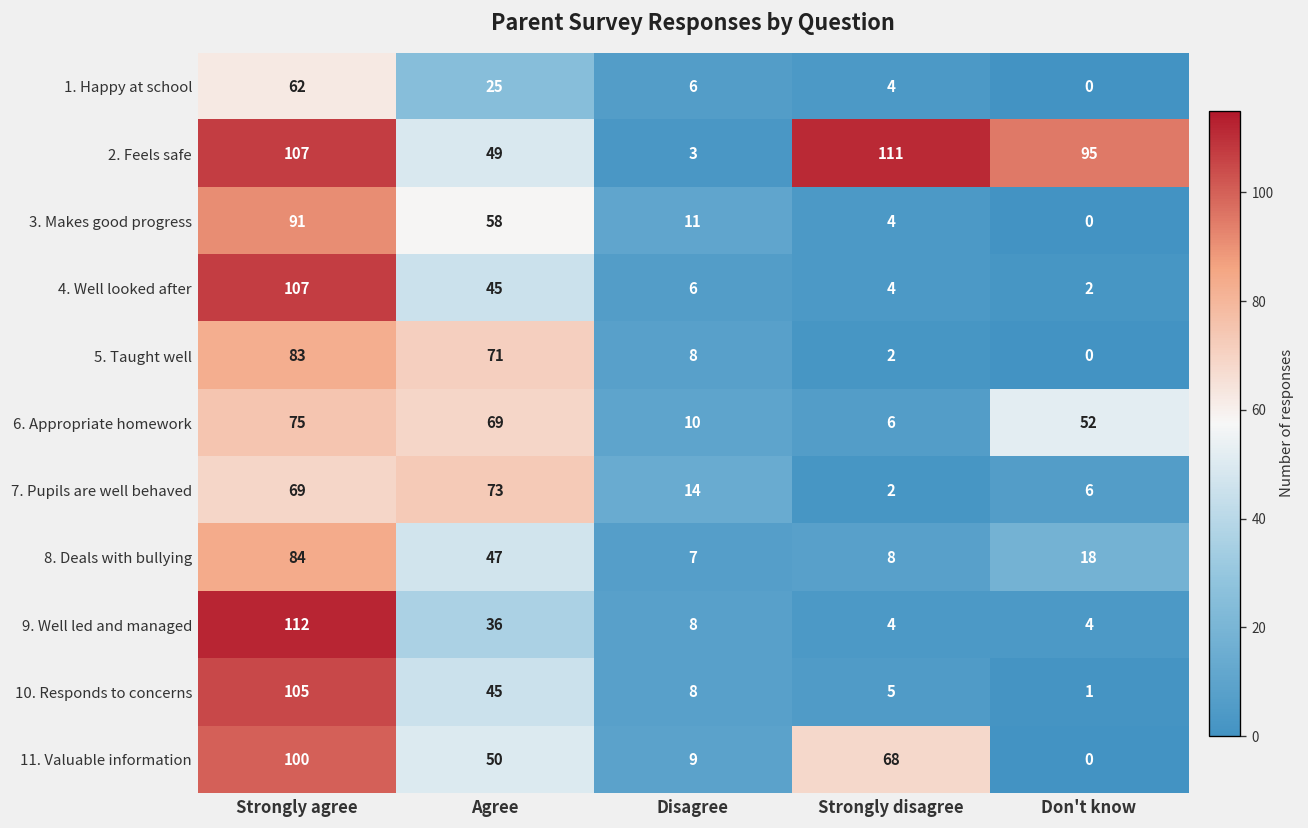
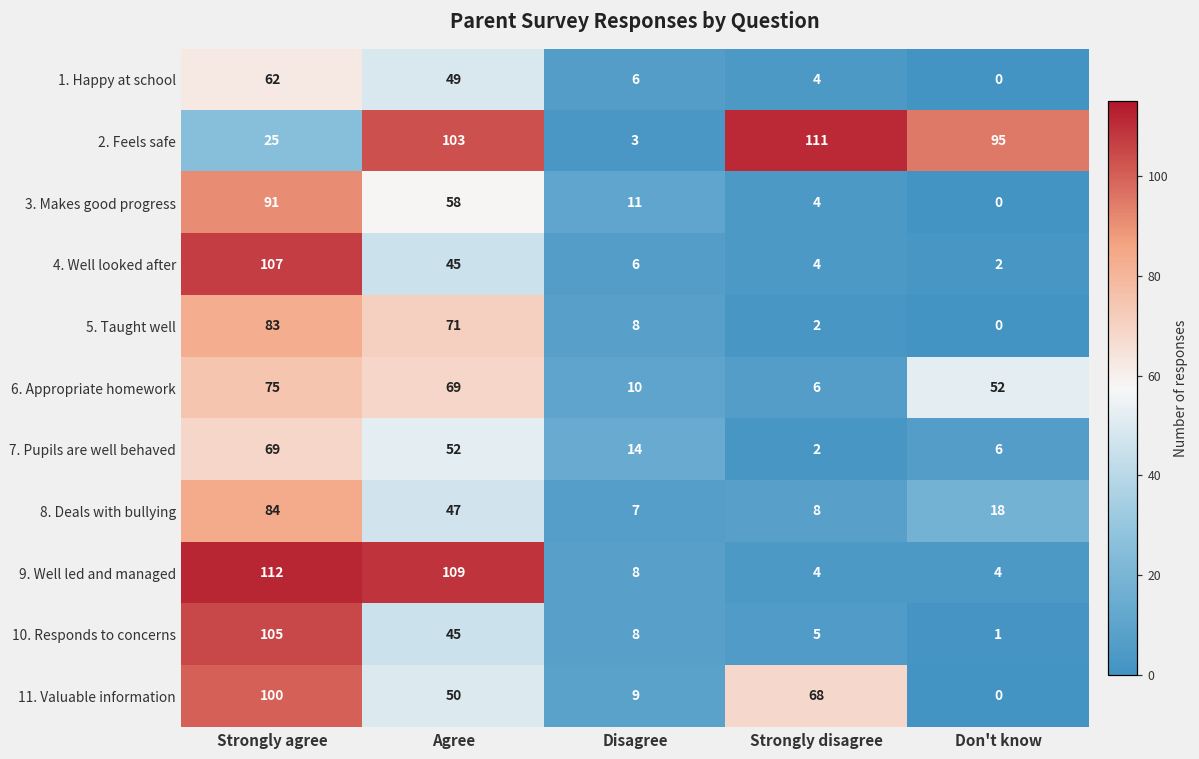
  {
    "1. Happy at school": {
      "Strongly agree": 62,
-     "Agree": 25,
+     "Agree": 49,
      "Disagree": 6,
      "Strongly disagree": 4,
      "Don't know": 0
    },
    "2. Feels safe": {
-     "Strongly agree": 107,
-     "Agree": 49,
+     "Strongly agree": 25,
+     "Agree": 103,
      "Disagree": 3,
      "Strongly disagree": 111,
      "Don't know": 95
    },
    "3. Makes good progress": {
      "Strongly agree": 91,
      "Agree": 58,
      "Disagree": 11,
      "Strongly disagree": 4,
      "Don't know": 0
    },
    "4. Well looked after": {
      "Strongly agree": 107,
      "Agree": 45,
      "Disagree": 6,
      "Strongly disagree": 4,
      "Don't know": 2
    },
    "5. Taught well": {
      "Strongly agree": 83,
      "Agree": 71,
      "Disagree": 8,
      "Strongly disagree": 2,
      "Don't know": 0
    },
    "6. Appropriate homework": {
      "Strongly agree": 75,
      "Agree": 69,
      "Disagree": 10,
      "Strongly disagree": 6,
      "Don't know": 52
    },
    "7. Pupils are well behaved": {
      "Strongly agree": 69,
-     "Agree": 73,
+     "Agree": 52,
      "Disagree": 14,
      "Strongly disagree": 2,
      "Don't know": 6
    },
    "8. Deals with bullying": {
      "Strongly agree": 84,
      "Agree": 47,
      "Disagree": 7,
      "Strongly disagree": 8,
      "Don't know": 18
    },
    "9. Well led and managed": {
      "Strongly agree": 112,
-     "Agree": 36,
+     "Agree": 109,
      "Disagree": 8,
      "Strongly disagree": 4,
      "Don't know": 4
    },
    "10. Responds to concerns": {
      "Strongly agree": 105,
      "Agree": 45,
      "Disagree": 8,
      "Strongly disagree": 5,
      "Don't know": 1
    },
    "11. Valuable information": {
      "Strongly agree": 100,
      "Agree": 50,
      "Disagree": 9,
      "Strongly disagree": 68,
      "Don't know": 0
    }
  }
